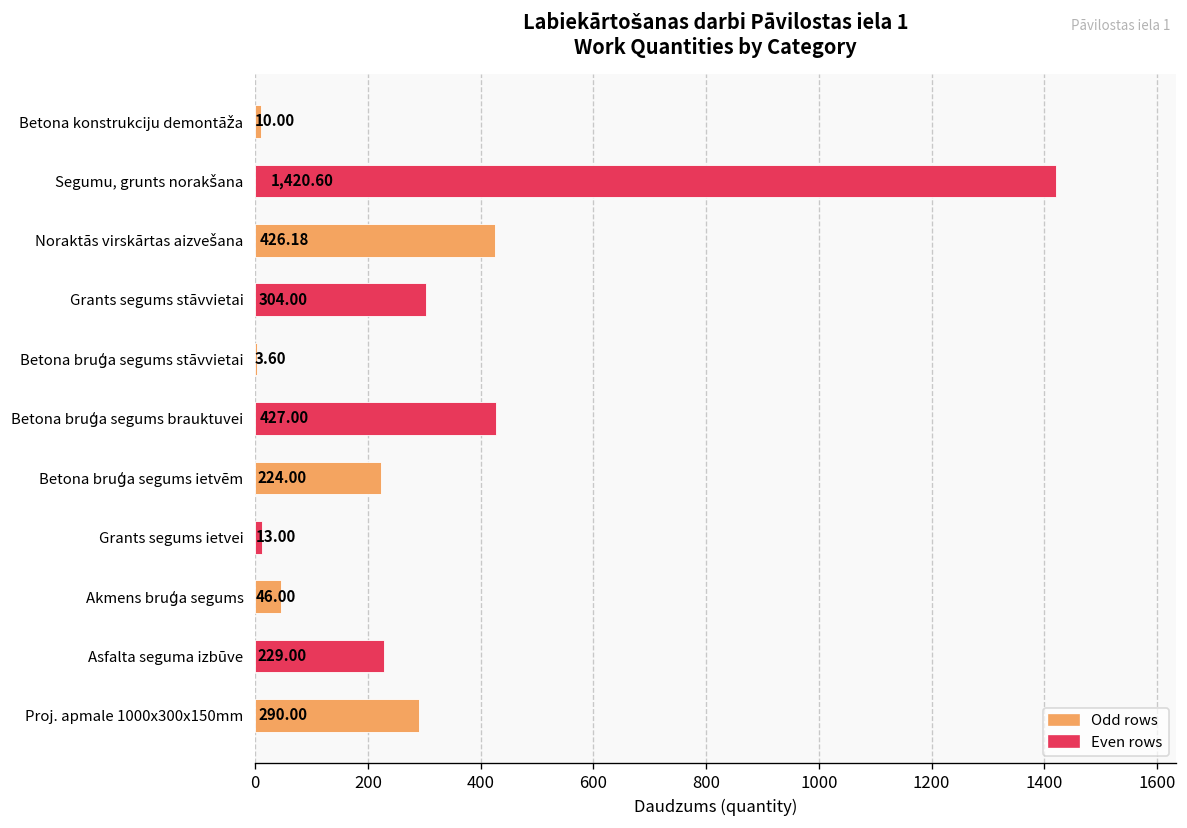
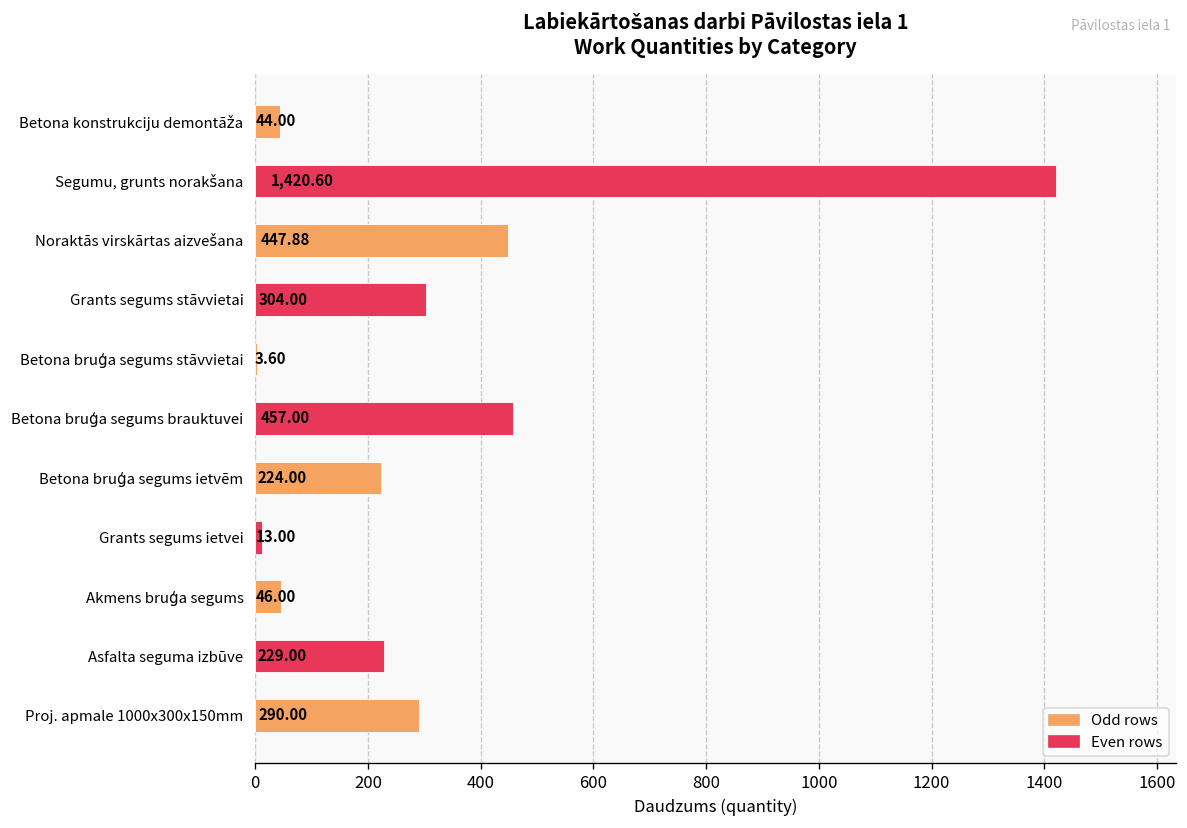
  {
-   "Betona konstrukciju demontāža": "10.00",
+   "Betona konstrukciju demontāža": "44.00",
    "Segumu, grunts norakšana": "1,420.60",
-   "Noraktās virskārtas aizvešana": "426.18",
+   "Noraktās virskārtas aizvešana": "447.88",
    "Grants segums stāvvietai": "304.00",
    "Betona bruģa segums stāvvietai": "3.60",
-   "Betona bruģa segums brauktuvei": "427.00",
+   "Betona bruģa segums brauktuvei": "457.00",
    "Betona bruģa segums ietvēm": "224.00",
    "Grants segums ietvei": "13.00",
    "Akmens bruģa segums": "46.00",
    "Asfalta seguma izbūve": "229.00",
    "Proj. apmale 1000x300x150mm": "290.00"
  }
